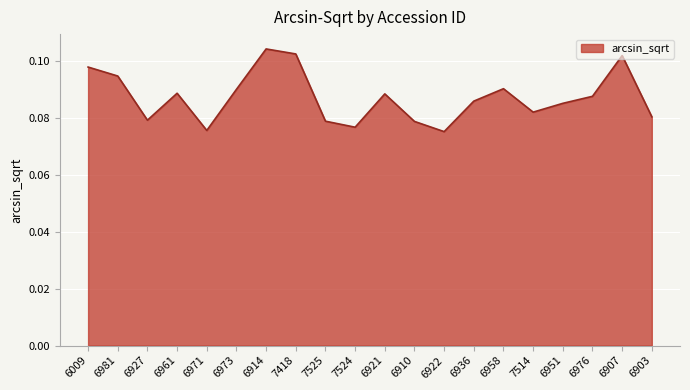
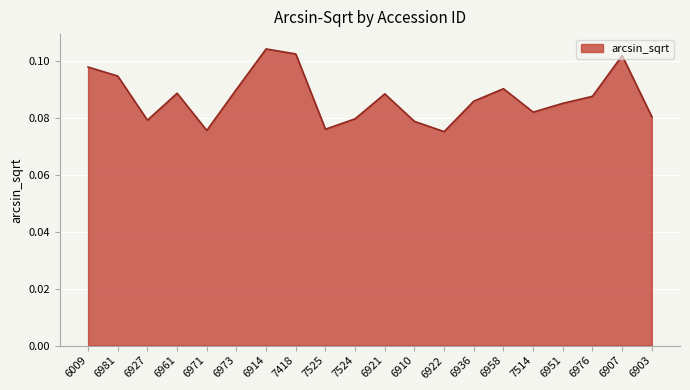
  {
    "6009": 0.098,
    "6981": 0.095,
    "6927": 0.079,
    "6961": 0.089,
    "6971": 0.076,
    "6973": 0.090,
    "6914": 0.104,
    "7418": 0.102,
-   "7525": 0.079,
-   "7524": 0.077,
+   "7525": 0.076,
+   "7524": 0.080,
    "6921": 0.088,
    "6910": 0.079,
    "6922": 0.075,
    "6936": 0.086,
    "6958": 0.090,
    "7514": 0.082,
    "6951": 0.085,
    "6976": 0.088,
    "6903": 0.080
  }
